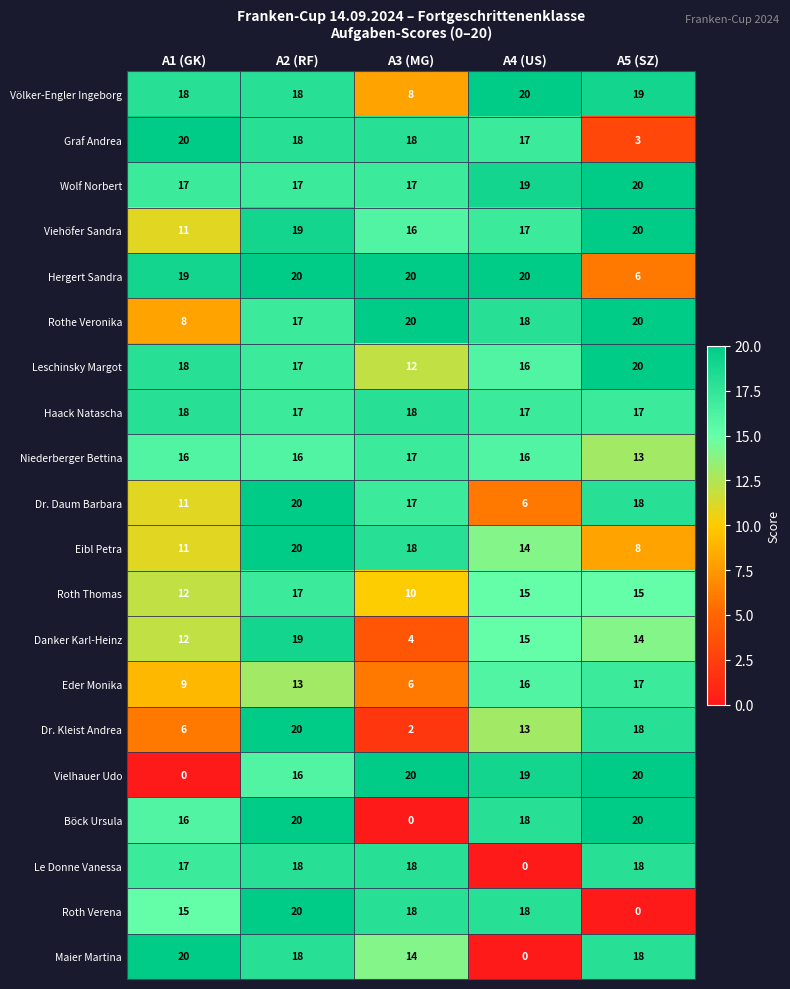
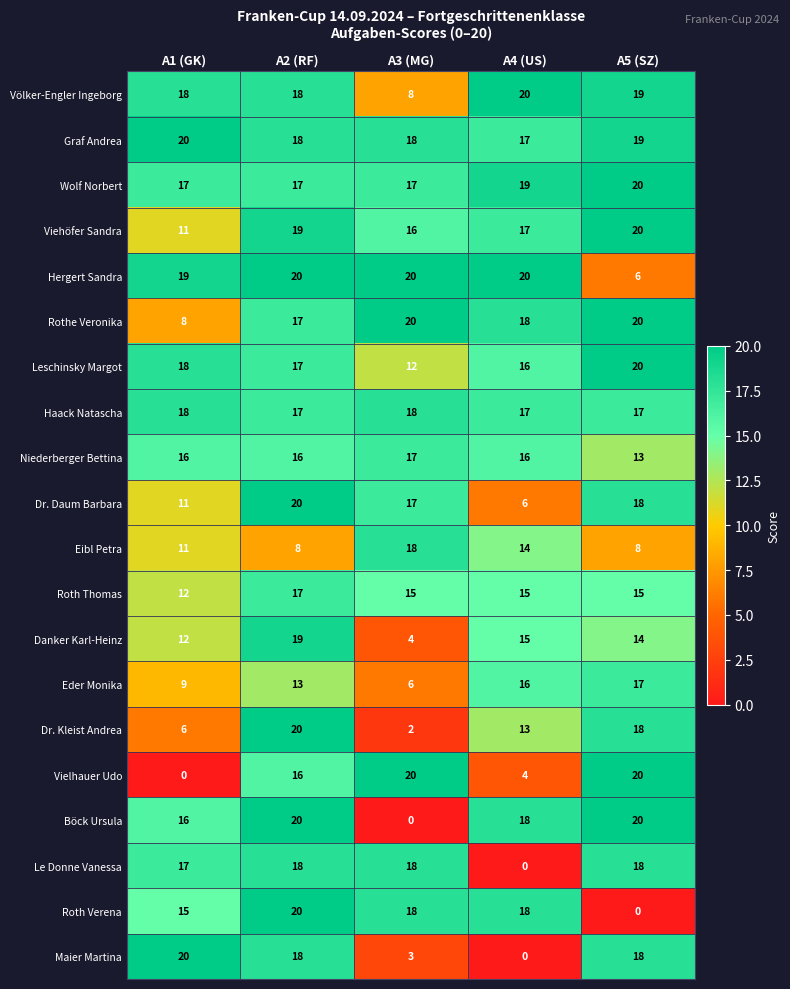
  {
    "Völker-Engler Ingeborg": {
      "A1 (GK)": 18,
      "A2 (RF)": 18,
      "A3 (MG)": 8,
      "A4 (US)": 20,
      "A5 (SZ)": 19
    },
    "Graf Andrea": {
      "A1 (GK)": 20,
      "A2 (RF)": 18,
      "A3 (MG)": 18,
      "A4 (US)": 17,
-     "A5 (SZ)": 3
+     "A5 (SZ)": 19
    },
    "Wolf Norbert": {
      "A1 (GK)": 17,
      "A2 (RF)": 17,
      "A3 (MG)": 17,
      "A4 (US)": 19,
      "A5 (SZ)": 20
    },
    "Viehöfer Sandra": {
      "A1 (GK)": 11,
      "A2 (RF)": 19,
      "A3 (MG)": 16,
      "A4 (US)": 17,
      "A5 (SZ)": 20
    },
    "Hergert Sandra": {
      "A1 (GK)": 19,
      "A2 (RF)": 20,
      "A3 (MG)": 20,
      "A4 (US)": 20,
      "A5 (SZ)": 6
    },
    "Rothe Veronika": {
      "A1 (GK)": 8,
      "A2 (RF)": 17,
      "A3 (MG)": 20,
      "A4 (US)": 18,
      "A5 (SZ)": 20
    },
    "Leschinsky Margot": {
      "A1 (GK)": 18,
      "A2 (RF)": 17,
      "A3 (MG)": 12,
      "A4 (US)": 16,
      "A5 (SZ)": 20
    },
    "Haack Natascha": {
      "A1 (GK)": 18,
      "A2 (RF)": 17,
      "A3 (MG)": 18,
      "A4 (US)": 17,
      "A5 (SZ)": 17
    },
    "Niederberger Bettina": {
      "A1 (GK)": 16,
      "A2 (RF)": 16,
      "A3 (MG)": 17,
      "A4 (US)": 16,
      "A5 (SZ)": 13
    },
    "Dr. Daum Barbara": {
      "A1 (GK)": 11,
      "A2 (RF)": 20,
      "A3 (MG)": 17,
      "A4 (US)": 6,
      "A5 (SZ)": 18
    },
    "Eibl Petra": {
      "A1 (GK)": 11,
-     "A2 (RF)": 20,
+     "A2 (RF)": 8,
      "A3 (MG)": 18,
      "A4 (US)": 14,
      "A5 (SZ)": 8
    },
    "Roth Thomas": {
      "A1 (GK)": 12,
      "A2 (RF)": 17,
-     "A3 (MG)": 10,
+     "A3 (MG)": 15,
      "A4 (US)": 15,
      "A5 (SZ)": 15
    },
    "Danker Karl-Heinz": {
      "A1 (GK)": 12,
      "A2 (RF)": 19,
      "A3 (MG)": 4,
      "A4 (US)": 15,
      "A5 (SZ)": 14
    },
    "Eder Monika": {
      "A1 (GK)": 9,
      "A2 (RF)": 13,
      "A3 (MG)": 6,
      "A4 (US)": 16,
      "A5 (SZ)": 17
    },
    "Dr. Kleist Andrea": {
      "A1 (GK)": 6,
      "A2 (RF)": 20,
      "A3 (MG)": 2,
      "A4 (US)": 13,
      "A5 (SZ)": 18
    },
    "Vielhauer Udo": {
      "A1 (GK)": 0,
      "A2 (RF)": 16,
      "A3 (MG)": 20,
-     "A4 (US)": 19,
+     "A4 (US)": 4,
      "A5 (SZ)": 20
    },
    "Böck Ursula": {
      "A1 (GK)": 16,
      "A2 (RF)": 20,
      "A3 (MG)": 0,
      "A4 (US)": 18,
      "A5 (SZ)": 20
    },
    "Le Donne Vanessa": {
      "A1 (GK)": 17,
      "A2 (RF)": 18,
      "A3 (MG)": 18,
      "A4 (US)": 0,
      "A5 (SZ)": 18
    },
    "Roth Verena": {
      "A1 (GK)": 15,
      "A2 (RF)": 20,
      "A3 (MG)": 18,
      "A4 (US)": 18,
      "A5 (SZ)": 0
    },
    "Maier Martina": {
      "A1 (GK)": 20,
      "A2 (RF)": 18,
-     "A3 (MG)": 14,
+     "A3 (MG)": 3,
      "A4 (US)": 0,
      "A5 (SZ)": 18
    }
  }
